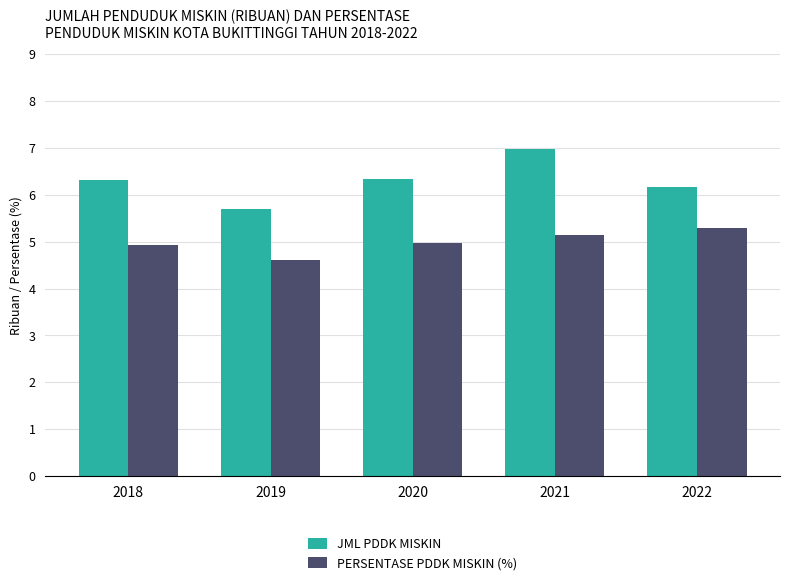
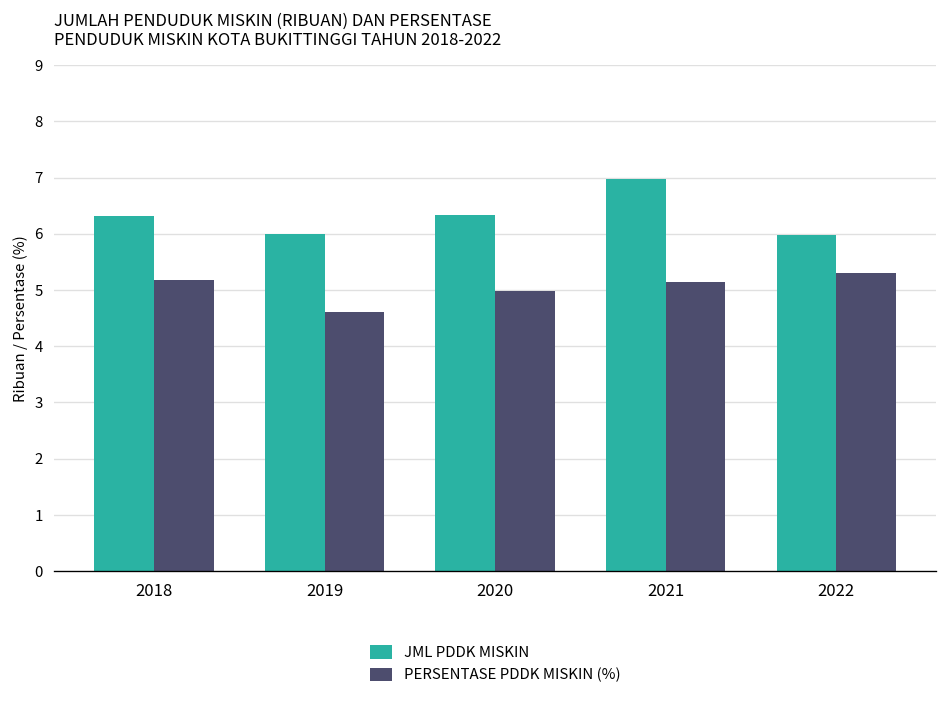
  {
    "JML PDDK MISKIN": {
      "2018": 6.3,
-     "2019": 5.7,
+     "2019": 6.0,
      "2020": 6.3,
      "2021": 7.0,
-     "2022": 6.2
+     "2022": 6.0
    },
    "PERSENTASE PDDK MISKIN (%)": {
-     "2018": 4.9,
+     "2018": 5.2,
      "2019": 4.6,
      "2020": 5.0,
      "2021": 5.1,
      "2022": 5.3
    }
  }
